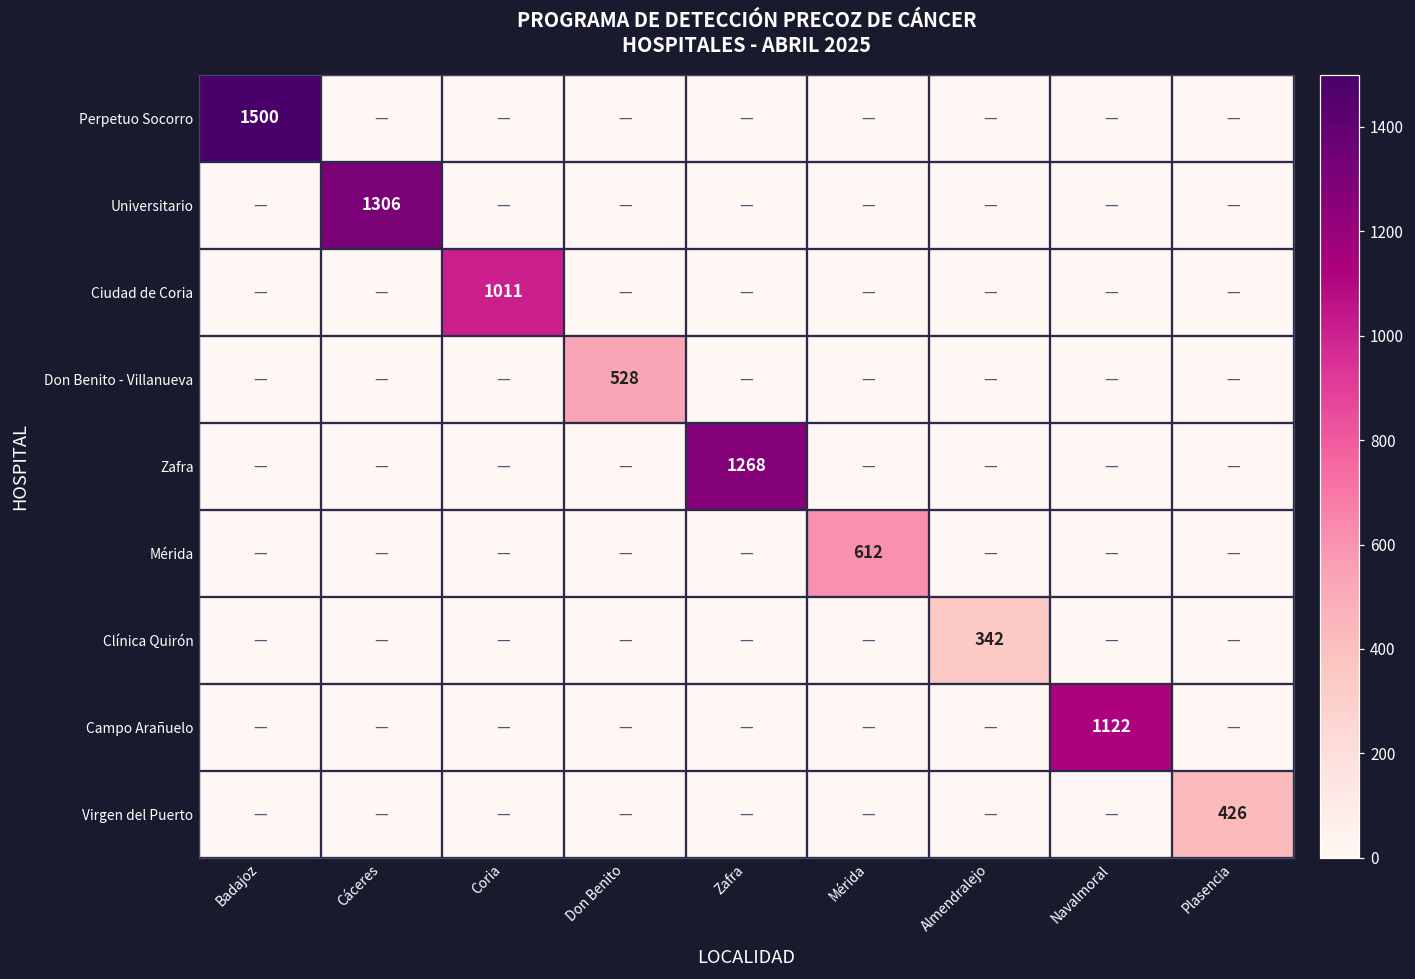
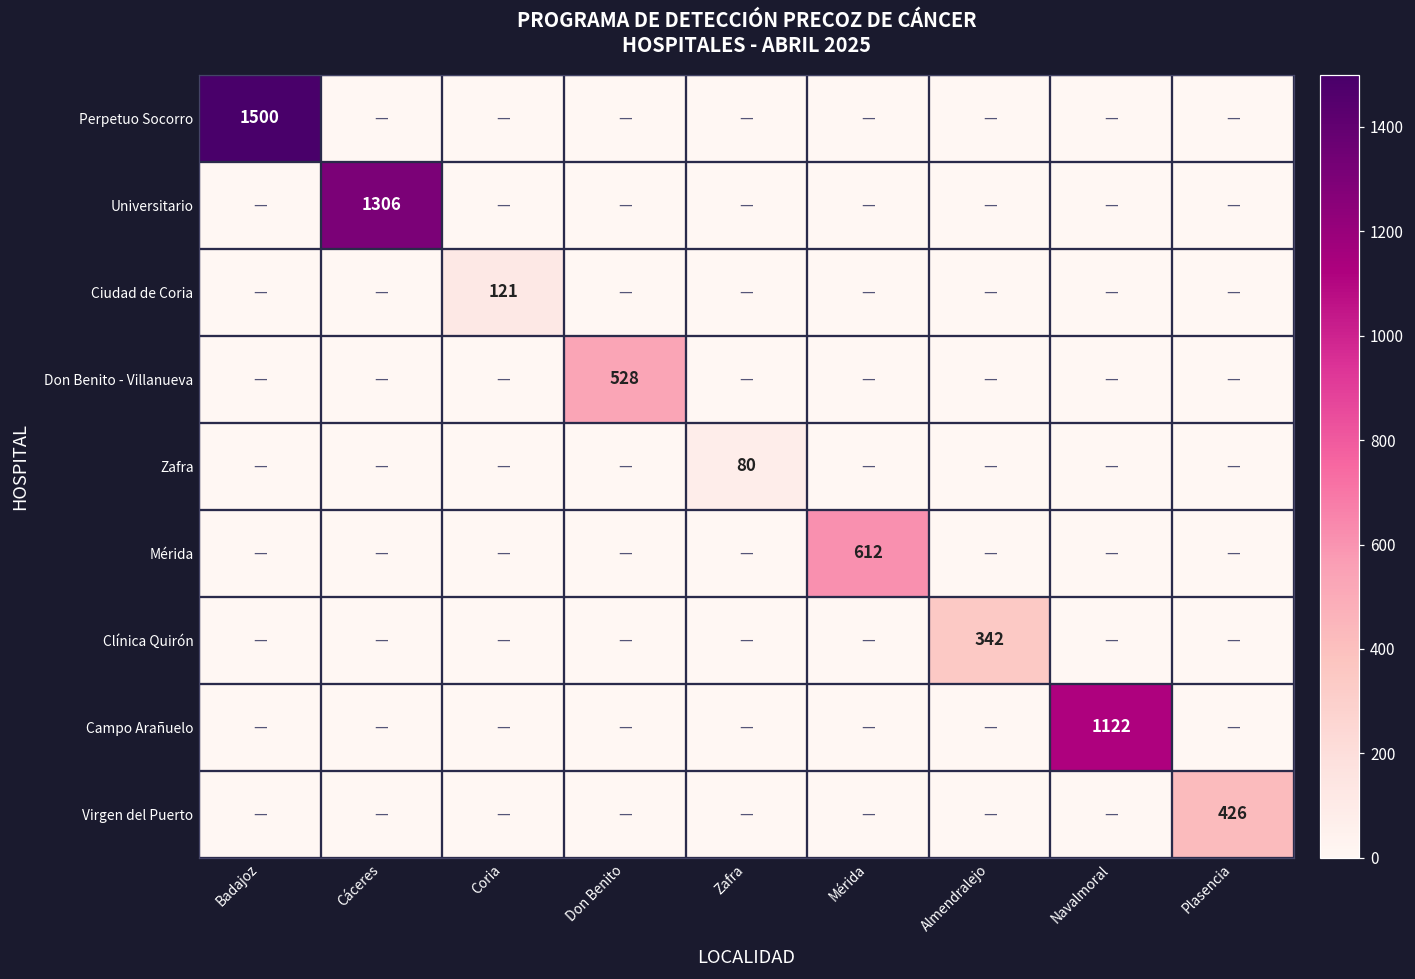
  {
    "Perpetuo Socorro": {
      "Badajoz": 1500
    },
    "Universitario": {
      "Cáceres": 1306
    },
    "Ciudad de Coria": {
-     "Coria": 1011
+     "Coria": 121
    },
    "Don Benito - Villanueva": {
      "Don Benito": 528
    },
    "Zafra": {
-     "Zafra": 1268
+     "Zafra": 80
    },
    "Mérida": {
      "Mérida": 612
    },
    "Clínica Quirón": {
      "Almendralejo": 342
    },
    "Campo Arañuelo": {
      "Navalmoral": 1122
    },
    "Virgen del Puerto": {
      "Plasencia": 426
    }
  }
